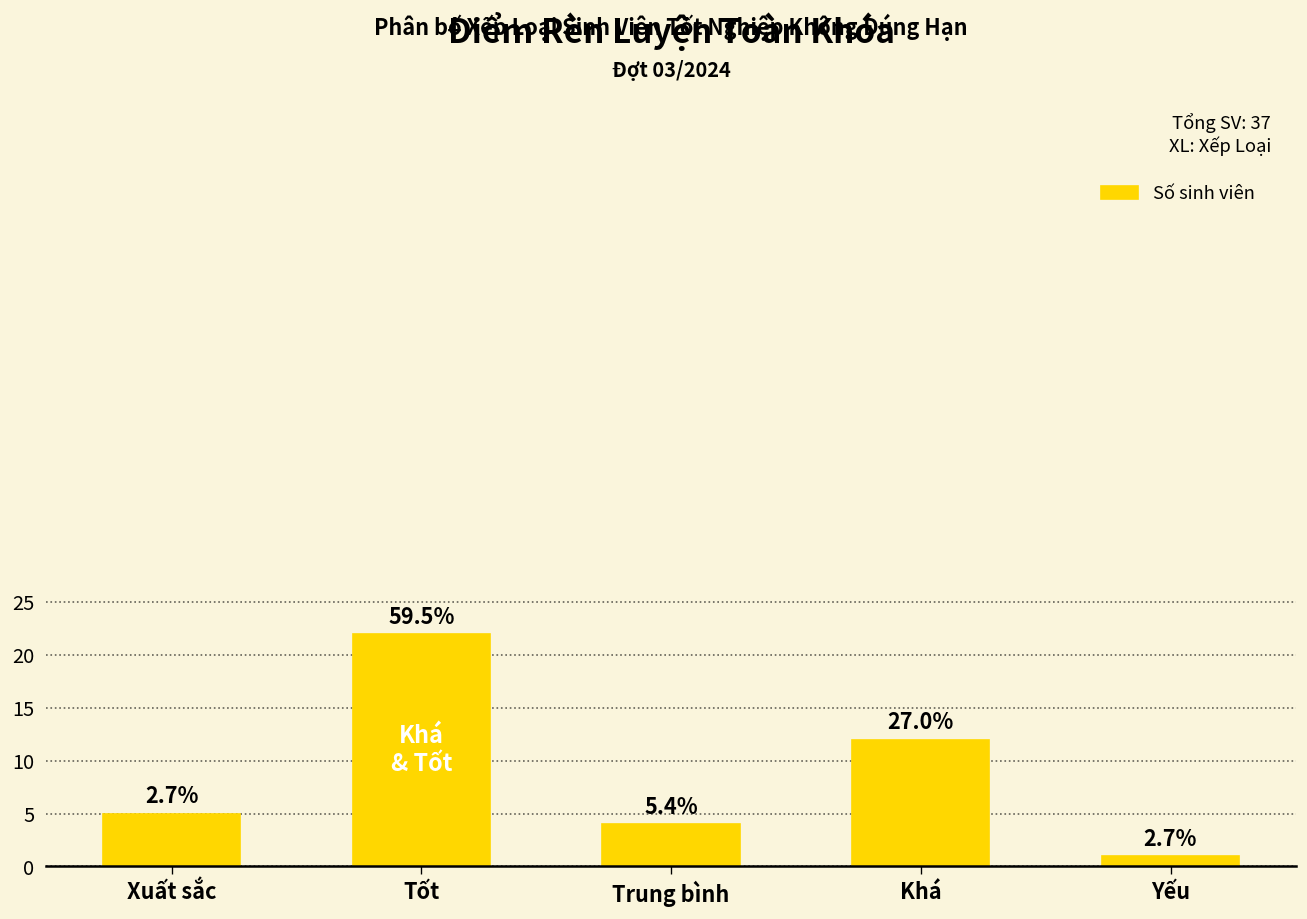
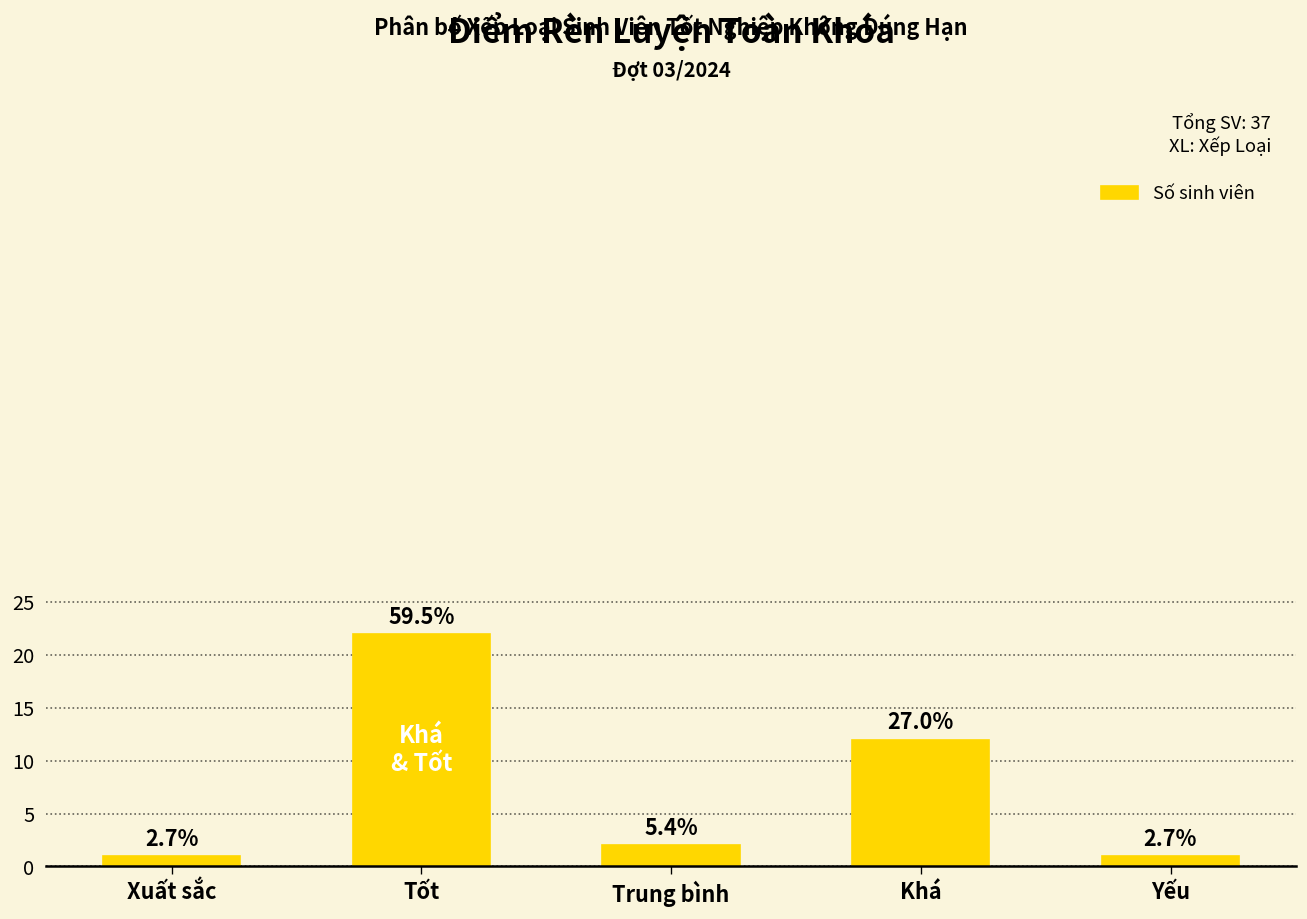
  {
-   "Xuất sắc": 5,
-   "Trung bình": 4
+   "Xuất sắc": 1,
+   "Trung bình": 2
  }
